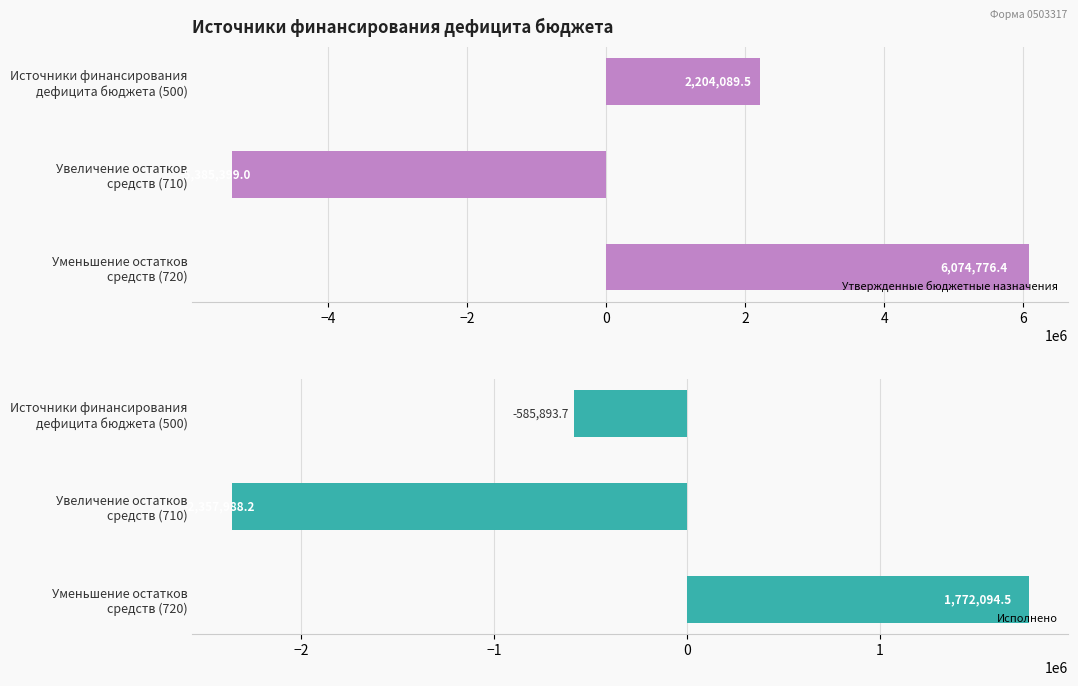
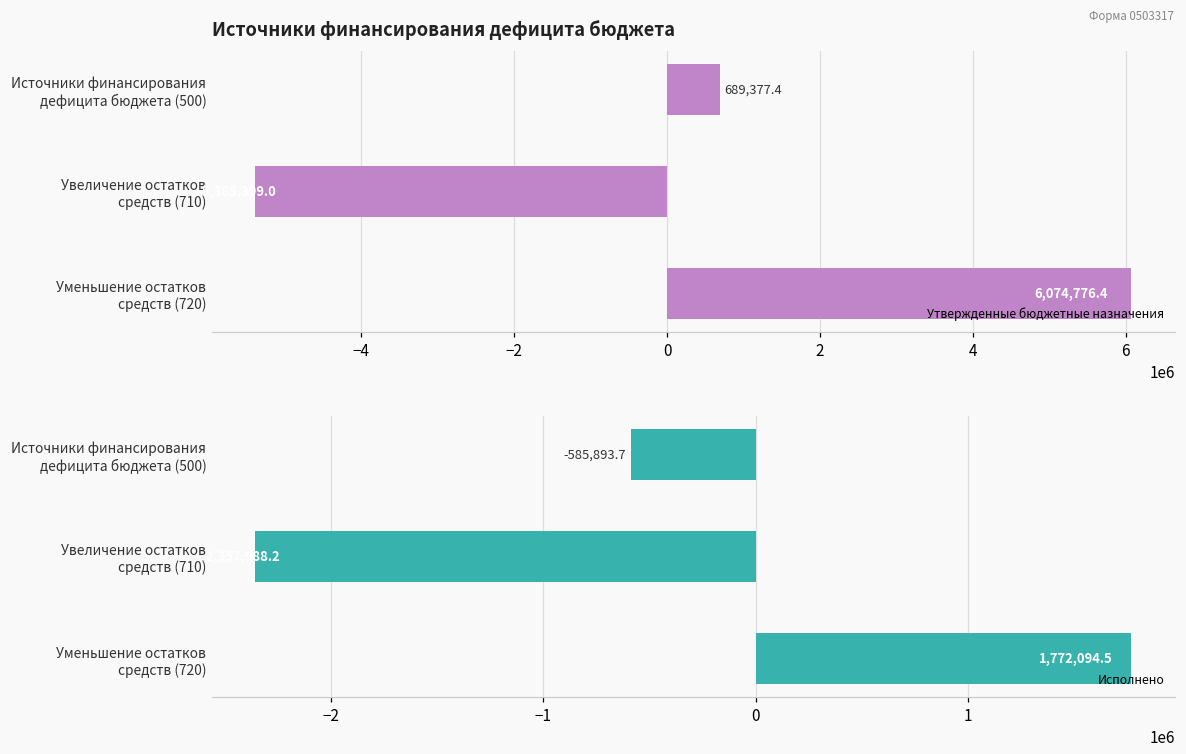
  {
    "Источники финансирования дефицита бюджета": {
-     "Источники финансирования дефицита бюджета (500)": "2,204,089.5",
+     "Источники финансирования дефицита бюджета (500)": "689,377.4",
      "Уменьшение остатков средств (720)": "6,074,776.4"
    }
  }
